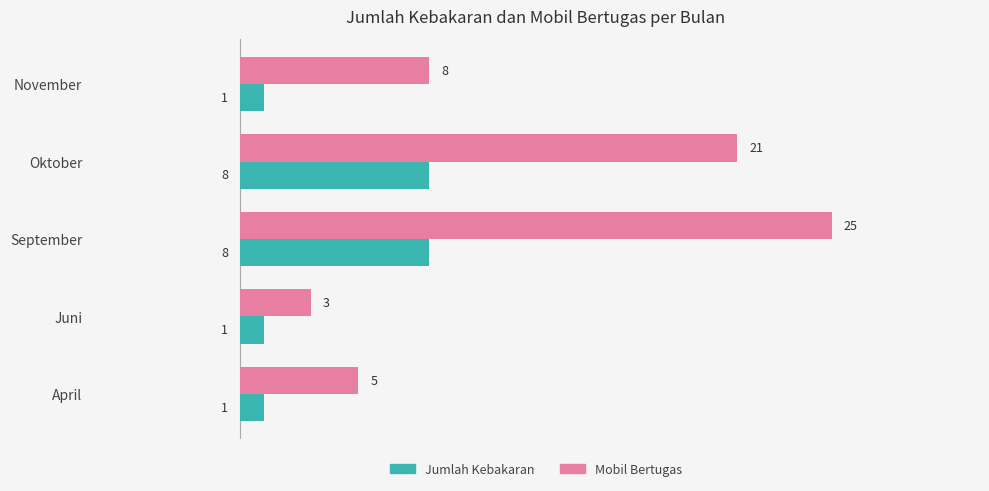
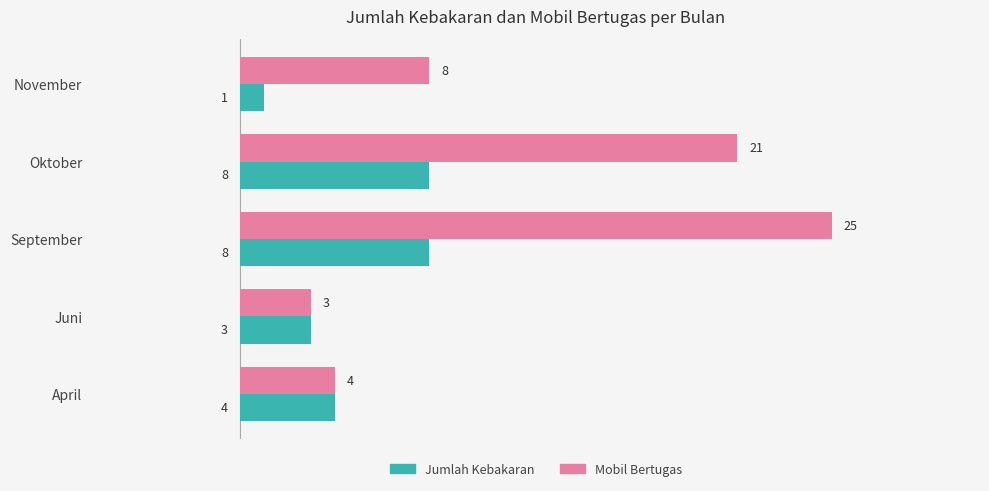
  {
    "Jumlah Kebakaran": {
-     "Juni": 1,
-     "April": 1
+     "Juni": 3,
+     "April": 4
    },
    "Mobil Bertugas": {
      "November": 8,
      "Oktober": 21,
      "September": 25,
      "Juni": 3,
-     "April": 5
+     "April": 4
    }
  }
